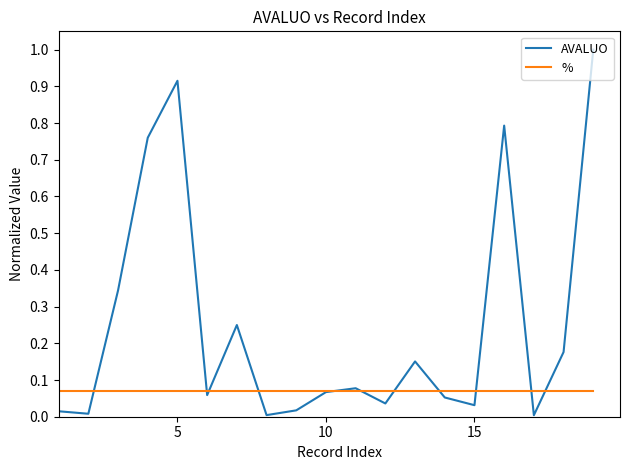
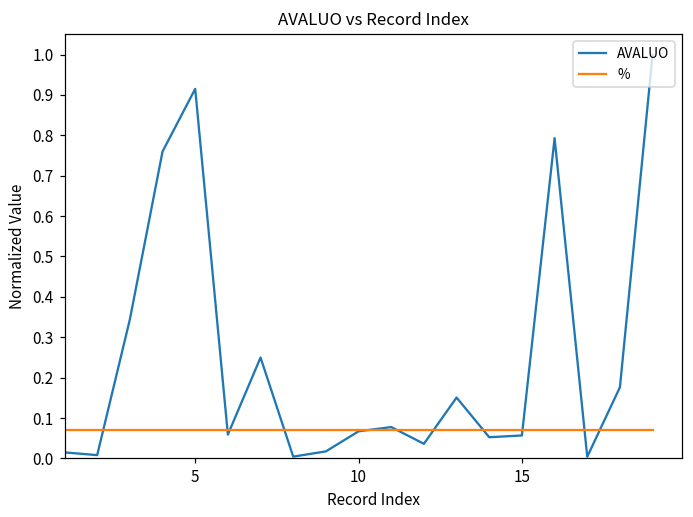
  {
    "AVALUO": {
      "5": 0.92,
-     "15": 0.03
+     "15": 0.06
    },
    "%": {
      "5": 0.07,
      "15": 0.07
    }
  }
